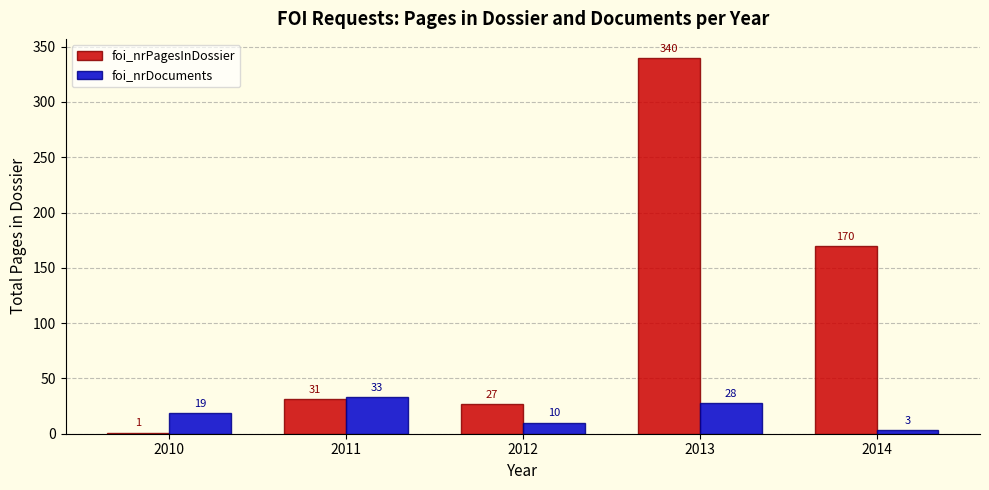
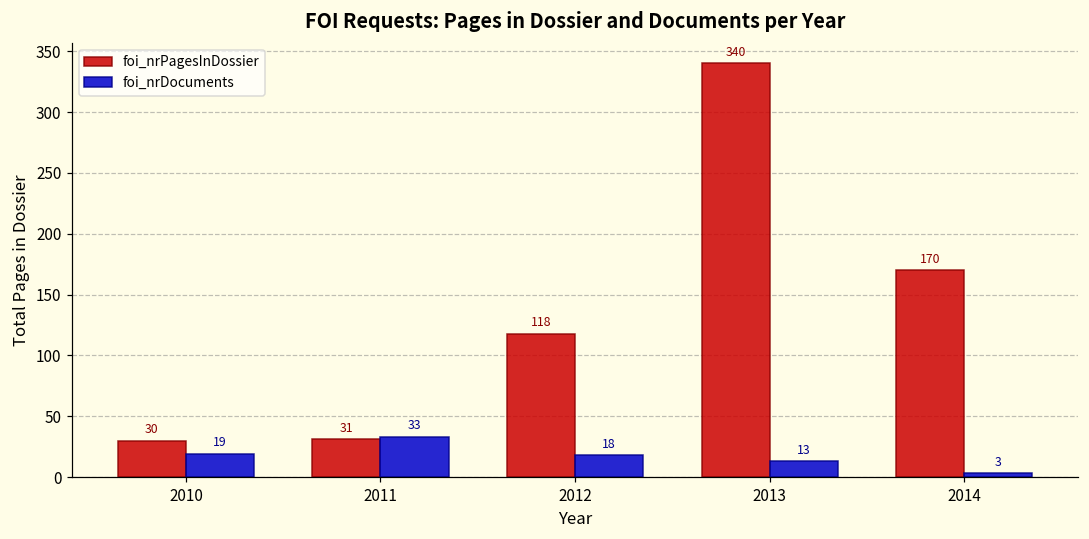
  {
    "foi_nrPagesInDossier": {
-     "2010": 1,
+     "2010": 30,
      "2011": 31,
-     "2012": 27,
+     "2012": 118,
      "2013": 340,
      "2014": 170
    },
    "foi_nrDocuments": {
      "2010": 19,
      "2011": 33,
-     "2012": 10,
-     "2013": 28,
+     "2012": 18,
+     "2013": 13,
      "2014": 3
    }
  }
